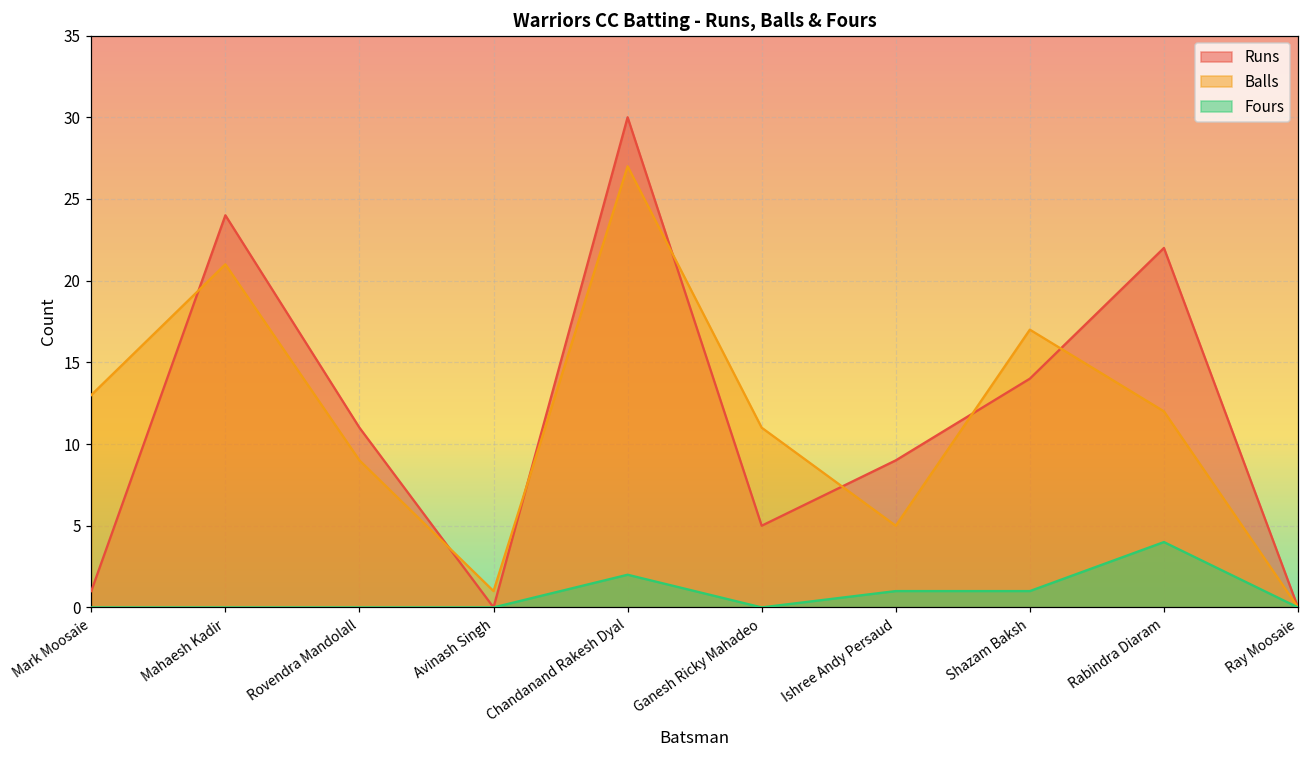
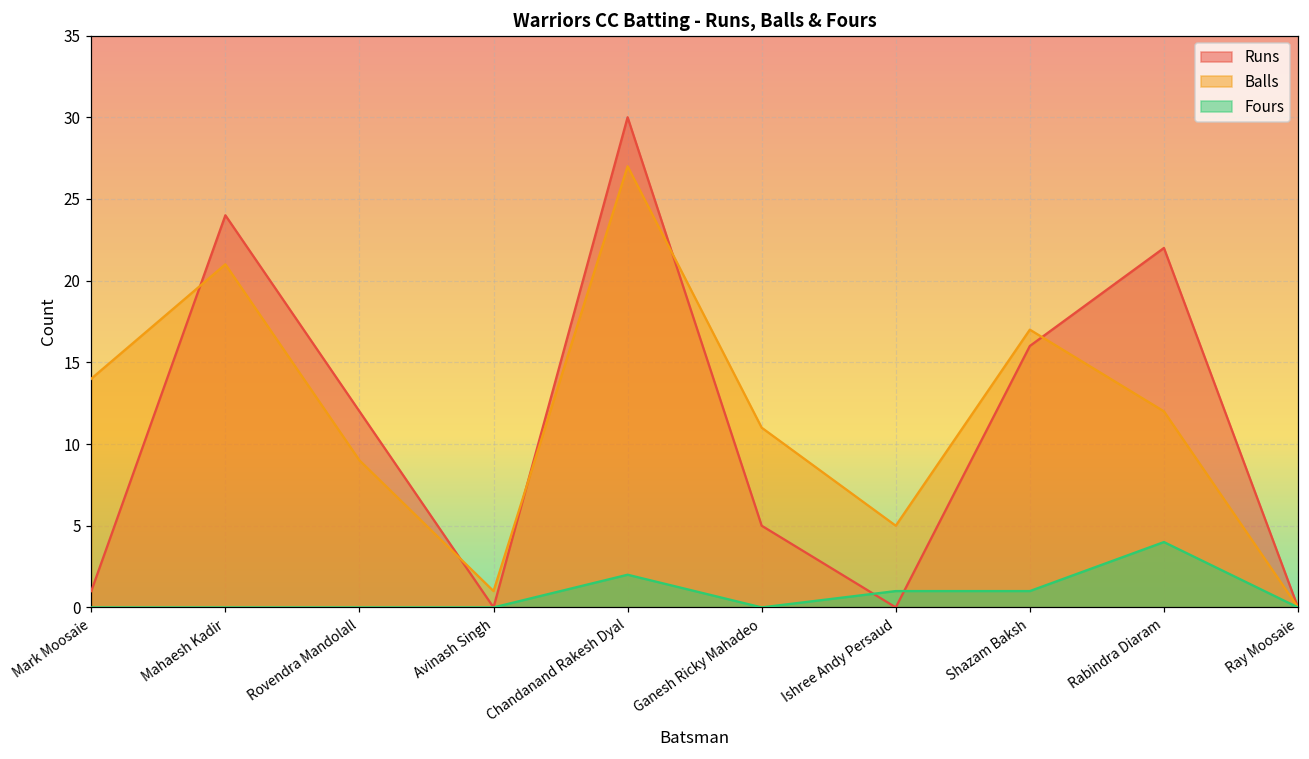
  {
    "Runs": {
      "Mark Moosaie": 1,
      "Mahaesh Kadir": 24,
-     "Rovendra Mandolall": 11,
+     "Rovendra Mandolall": 12,
      "Chandanand Rakesh Dyal": 30,
      "Ganesh Ricky Mahadeo": 5,
-     "Ishree Andy Persaud": 9,
-     "Shazam Baksh": 14,
+     "Ishree Andy Persaud": 0,
+     "Shazam Baksh": 16,
      "Rabindra Diaram": 22
    },
    "Balls": {
-     "Mark Moosaie": 13,
+     "Mark Moosaie": 14,
      "Mahaesh Kadir": 21,
      "Rovendra Mandolall": 9,
      "Avinash Singh": 1,
      "Chandanand Rakesh Dyal": 27,
      "Ganesh Ricky Mahadeo": 11,
      "Ishree Andy Persaud": 5,
      "Shazam Baksh": 17,
      "Rabindra Diaram": 12
    },
    "Fours": {
      "Mark Moosaie": 0,
      "Mahaesh Kadir": 0,
      "Rovendra Mandolall": 0,
      "Chandanand Rakesh Dyal": 2,
      "Ganesh Ricky Mahadeo": 0,
      "Ishree Andy Persaud": 1,
      "Shazam Baksh": 1,
      "Rabindra Diaram": 4
    }
  }
